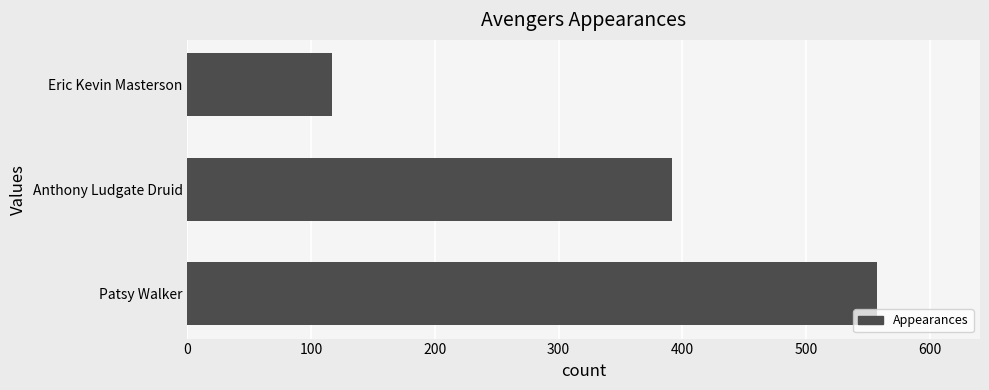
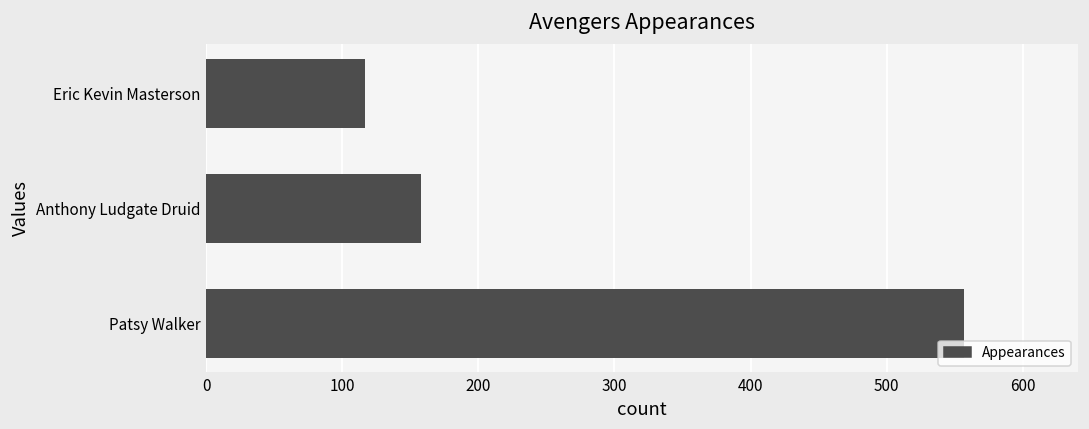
  {
    "Eric Kevin Masterson": 117,
-   "Anthony Ludgate Druid": 392,
+   "Anthony Ludgate Druid": 158,
    "Patsy Walker": 557
  }
